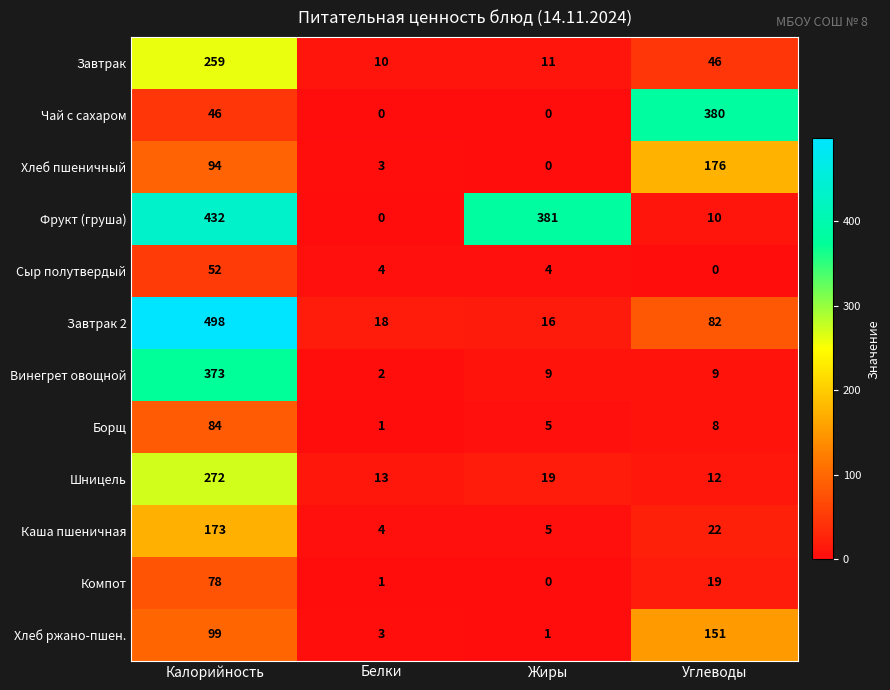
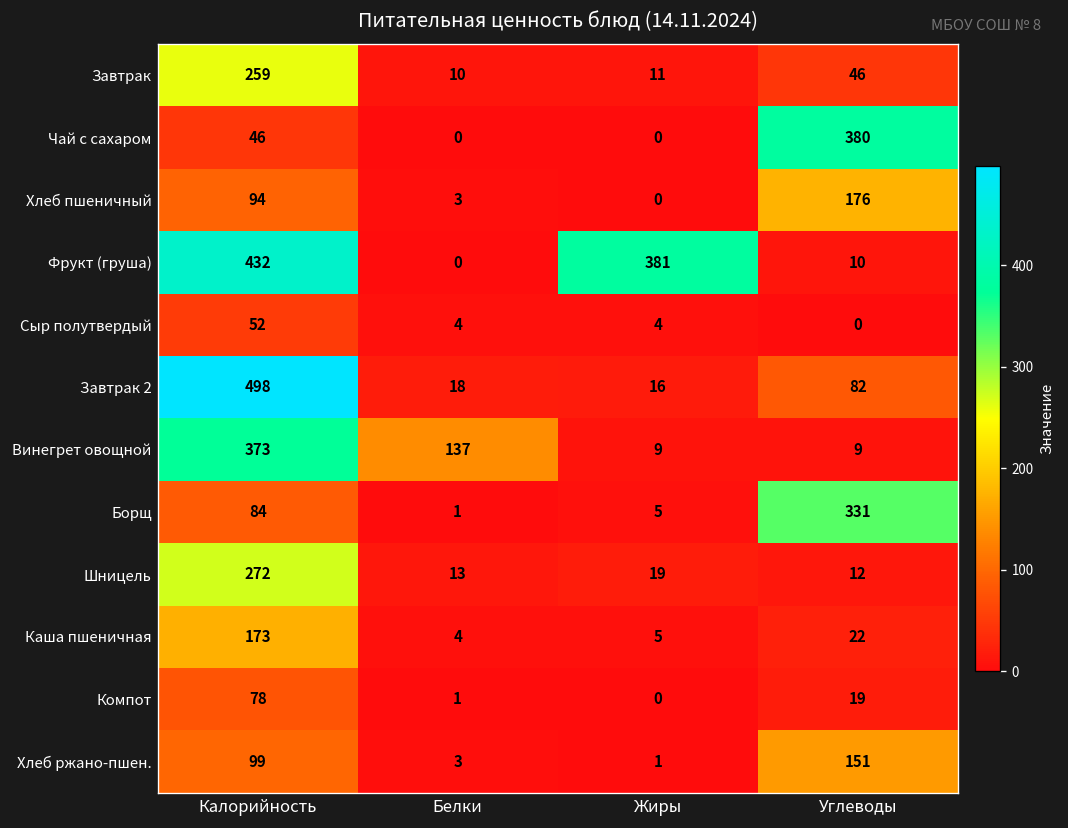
  {
    "Завтрак": {
      "Калорийность": 259,
      "Белки": 10,
      "Жиры": 11,
      "Углеводы": 46
    },
    "Чай с сахаром": {
      "Калорийность": 46,
      "Белки": 0,
      "Жиры": 0,
      "Углеводы": 380
    },
    "Хлеб пшеничный": {
      "Калорийность": 94,
      "Белки": 3,
      "Жиры": 0,
      "Углеводы": 176
    },
    "Фрукт (груша)": {
      "Калорийность": 432,
      "Белки": 0,
      "Жиры": 381,
      "Углеводы": 10
    },
    "Сыр полутвердый": {
      "Калорийность": 52,
      "Белки": 4,
      "Жиры": 4,
      "Углеводы": 0
    },
    "Завтрак 2": {
      "Калорийность": 498,
      "Белки": 18,
      "Жиры": 16,
      "Углеводы": 82
    },
    "Винегрет овощной": {
      "Калорийность": 373,
-     "Белки": 2,
+     "Белки": 137,
      "Жиры": 9,
      "Углеводы": 9
    },
    "Борщ": {
      "Калорийность": 84,
      "Белки": 1,
      "Жиры": 5,
-     "Углеводы": 8
+     "Углеводы": 331
    },
    "Шницель": {
      "Калорийность": 272,
      "Белки": 13,
      "Жиры": 19,
      "Углеводы": 12
    },
    "Каша пшеничная": {
      "Калорийность": 173,
      "Белки": 4,
      "Жиры": 5,
      "Углеводы": 22
    },
    "Компот": {
      "Калорийность": 78,
      "Белки": 1,
      "Жиры": 0,
      "Углеводы": 19
    },
    "Хлеб ржано-пшен.": {
      "Калорийность": 99,
      "Белки": 3,
      "Жиры": 1,
      "Углеводы": 151
    }
  }
